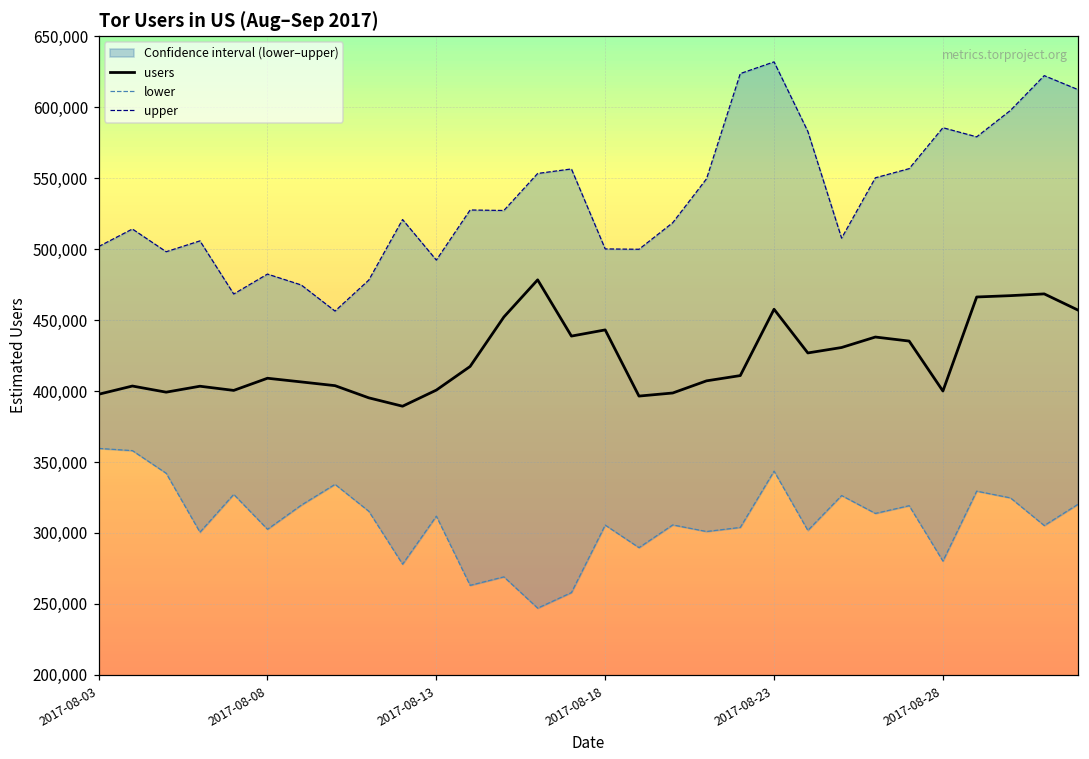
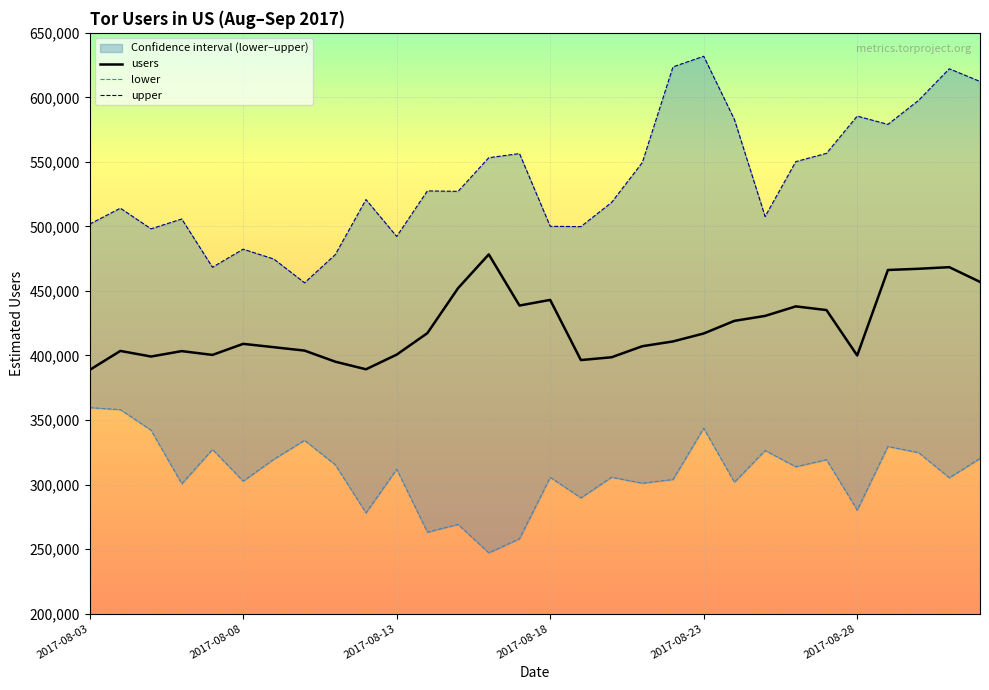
  {
    "users": {
-     "2017-08-03": "398,000",
+     "2017-08-03": "389,000",
      "2017-08-08": "409,000",
      "2017-08-13": "401,000",
      "2017-08-18": "443,000",
-     "2017-08-23": "458,000",
+     "2017-08-23": "417,000",
      "2017-08-28": "400,000"
    }
  }
